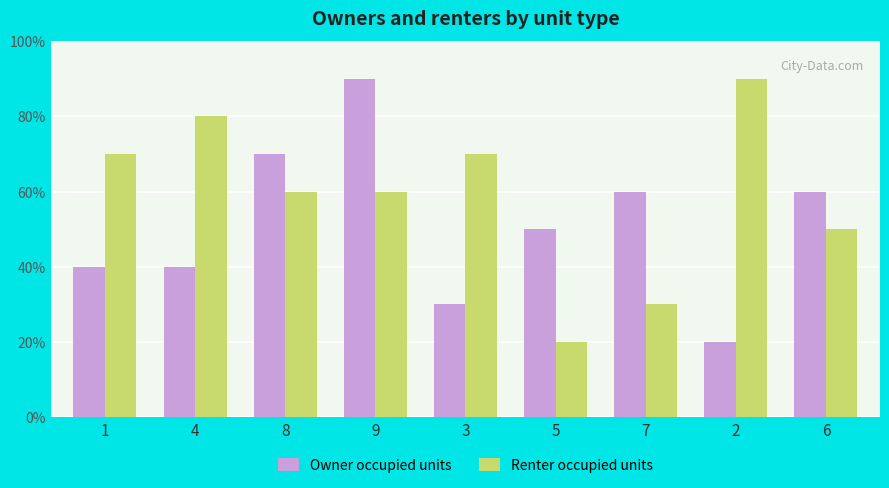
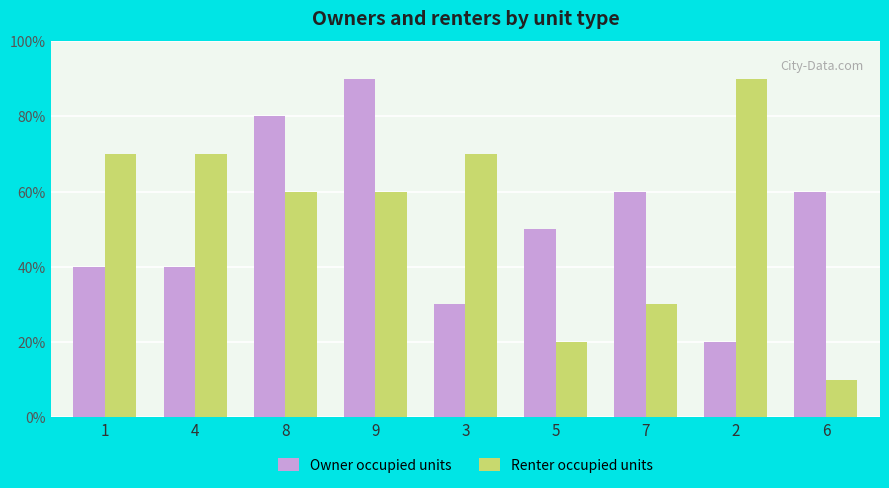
  {
    "Owner occupied units": {
      "1": "40%",
      "4": "40%",
-     "8": "70%",
+     "8": "80%",
      "9": "90%",
      "3": "30%",
      "5": "50%",
      "7": "60%",
      "2": "20%",
      "6": "60%"
    },
    "Renter occupied units": {
      "1": "70%",
-     "4": "80%",
+     "4": "70%",
      "8": "60%",
      "9": "60%",
      "3": "70%",
      "5": "20%",
      "7": "30%",
      "2": "90%",
-     "6": "50%"
+     "6": "10%"
    }
  }
